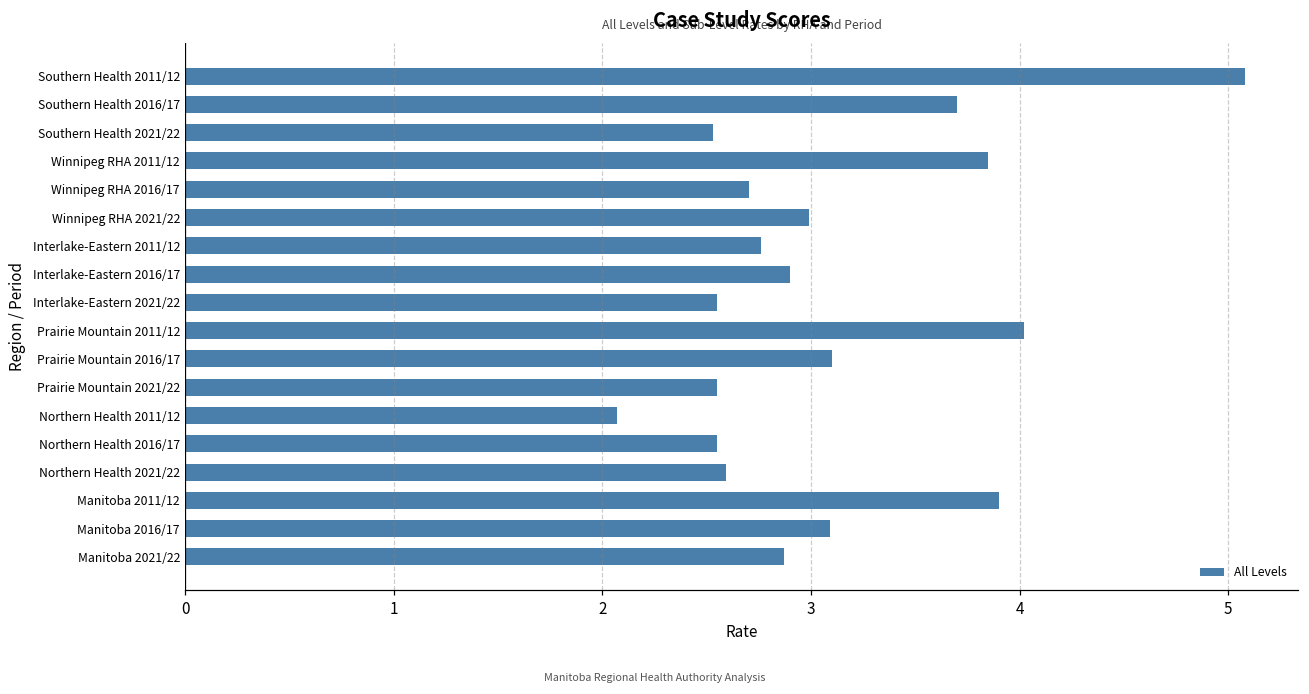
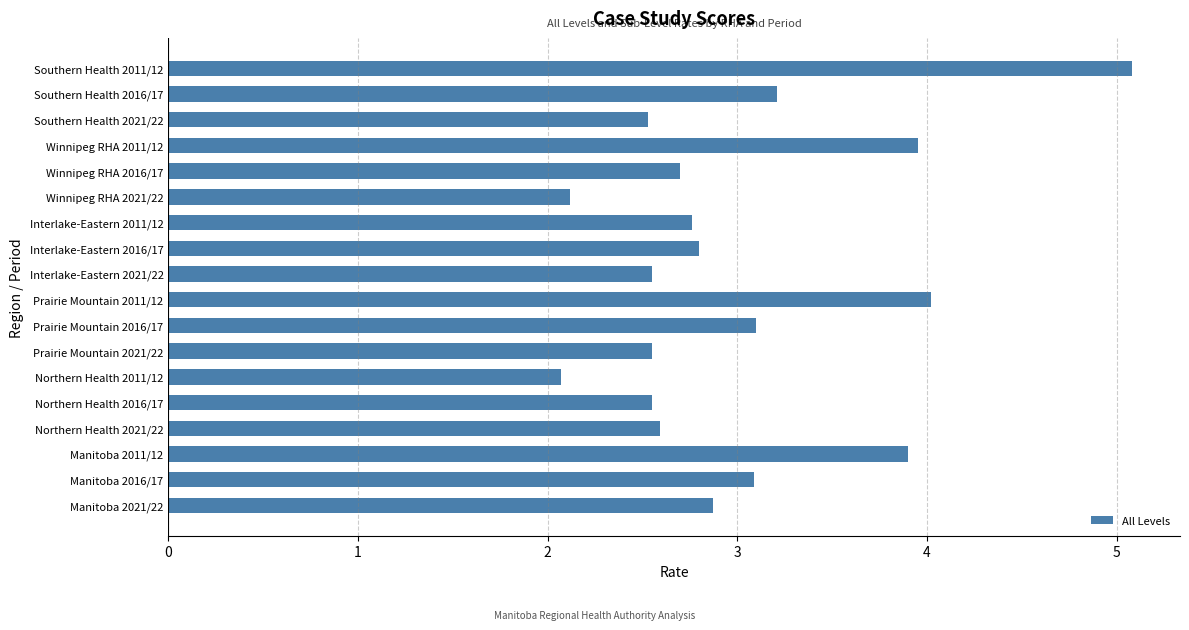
  {
    "Southern Health 2011/12": 5.08,
-   "Southern Health 2016/17": 3.70,
+   "Southern Health 2016/17": 3.21,
    "Southern Health 2021/22": 2.53,
-   "Winnipeg RHA 2011/12": 3.85,
+   "Winnipeg RHA 2011/12": 3.95,
    "Winnipeg RHA 2016/17": 2.70,
-   "Winnipeg RHA 2021/22": 2.99,
+   "Winnipeg RHA 2021/22": 2.12,
    "Interlake-Eastern 2011/12": 2.76,
-   "Interlake-Eastern 2016/17": 2.9,
+   "Interlake-Eastern 2016/17": 2.8,
    "Interlake-Eastern 2021/22": 2.55,
    "Prairie Mountain 2011/12": 4.02,
    "Prairie Mountain 2016/17": 3.10,
    "Prairie Mountain 2021/22": 2.55,
    "Northern Health 2011/12": 2.07,
    "Northern Health 2016/17": 2.55,
    "Northern Health 2021/22": 2.59,
    "Manitoba 2011/12": 3.90,
    "Manitoba 2016/17": 3.09,
    "Manitoba 2021/22": 2.87
  }
